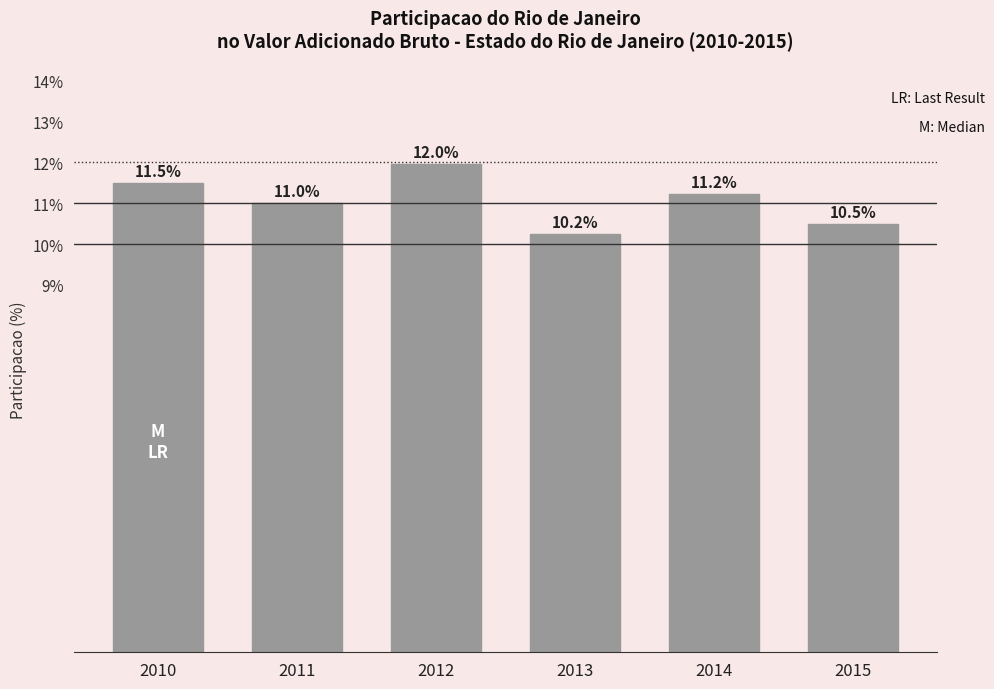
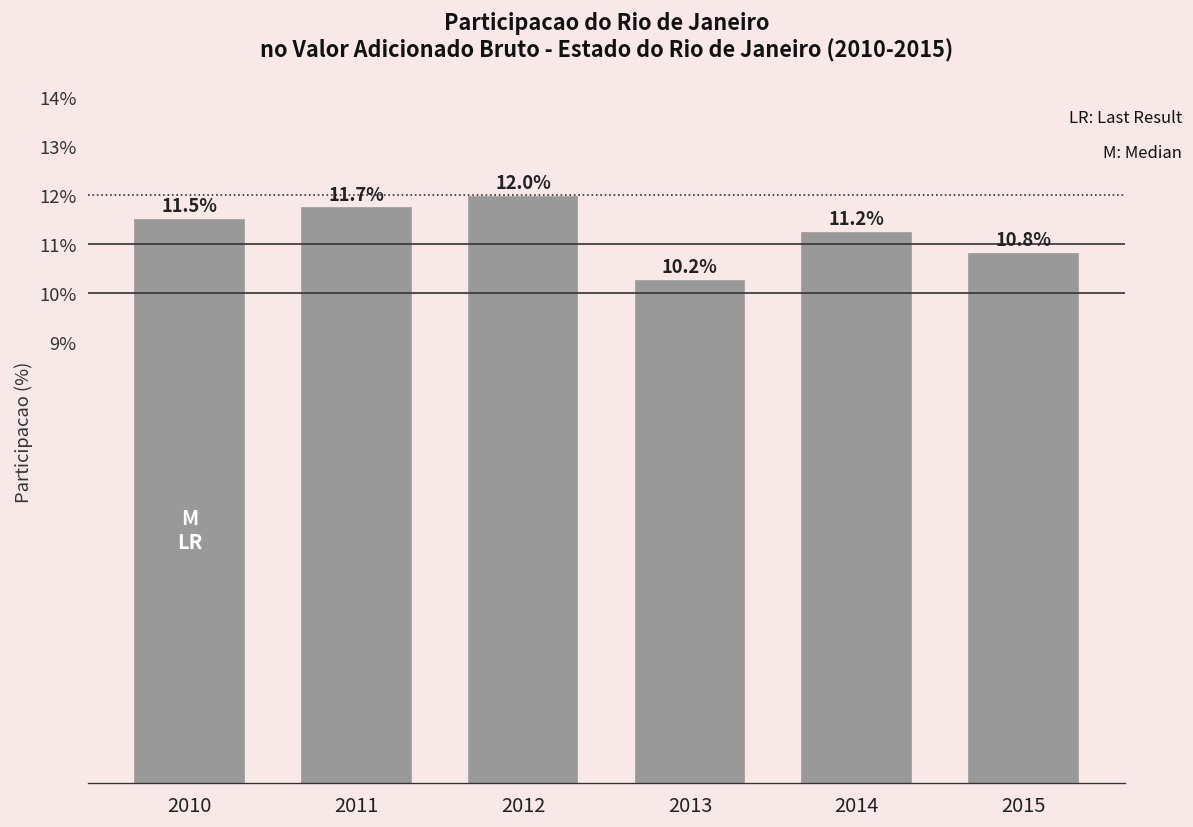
  {
    "2010": "11.5%",
-   "2011": "11.0%",
+   "2011": "11.7%",
    "2012": "12.0%",
    "2013": "10.2%",
    "2014": "11.2%",
-   "2015": "10.5%"
+   "2015": "10.8%"
  }
